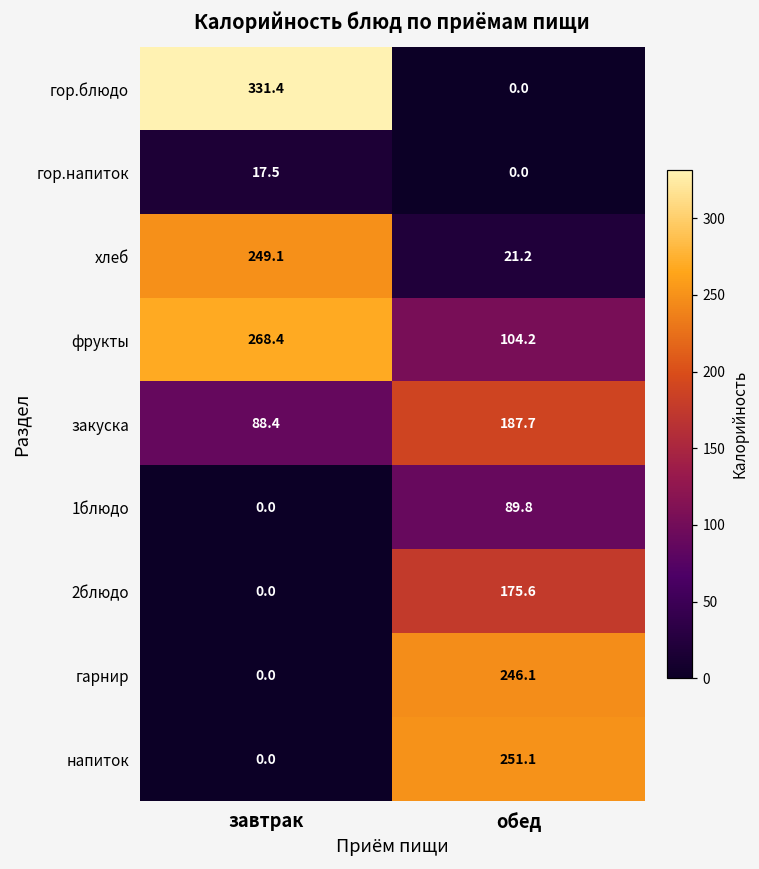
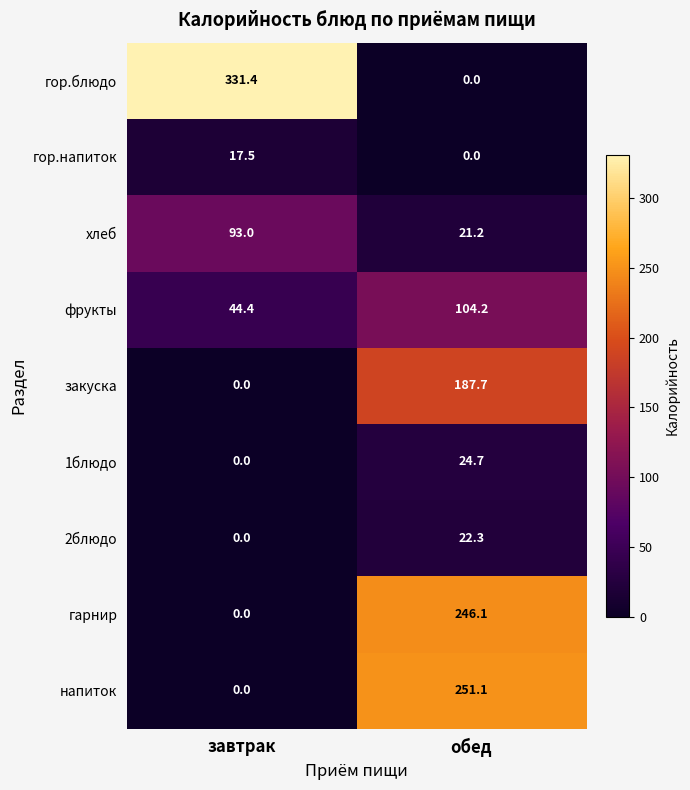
  {
    "гор.блюдо": {
      "завтрак": 331.4,
      "обед": 0.0
    },
    "гор.напиток": {
      "завтрак": 17.5,
      "обед": 0.0
    },
    "хлеб": {
-     "завтрак": 249.1,
+     "завтрак": 93.0,
      "обед": 21.2
    },
    "фрукты": {
-     "завтрак": 268.4,
+     "завтрак": 44.4,
      "обед": 104.2
    },
    "закуска": {
-     "завтрак": 88.4,
+     "завтрак": 0.0,
      "обед": 187.7
    },
    "1блюдо": {
      "завтрак": 0.0,
-     "обед": 89.8
+     "обед": 24.7
    },
    "2блюдо": {
      "завтрак": 0.0,
-     "обед": 175.6
+     "обед": 22.3
    },
    "гарнир": {
      "завтрак": 0.0,
      "обед": 246.1
    },
    "напиток": {
      "завтрак": 0.0,
      "обед": 251.1
    }
  }
